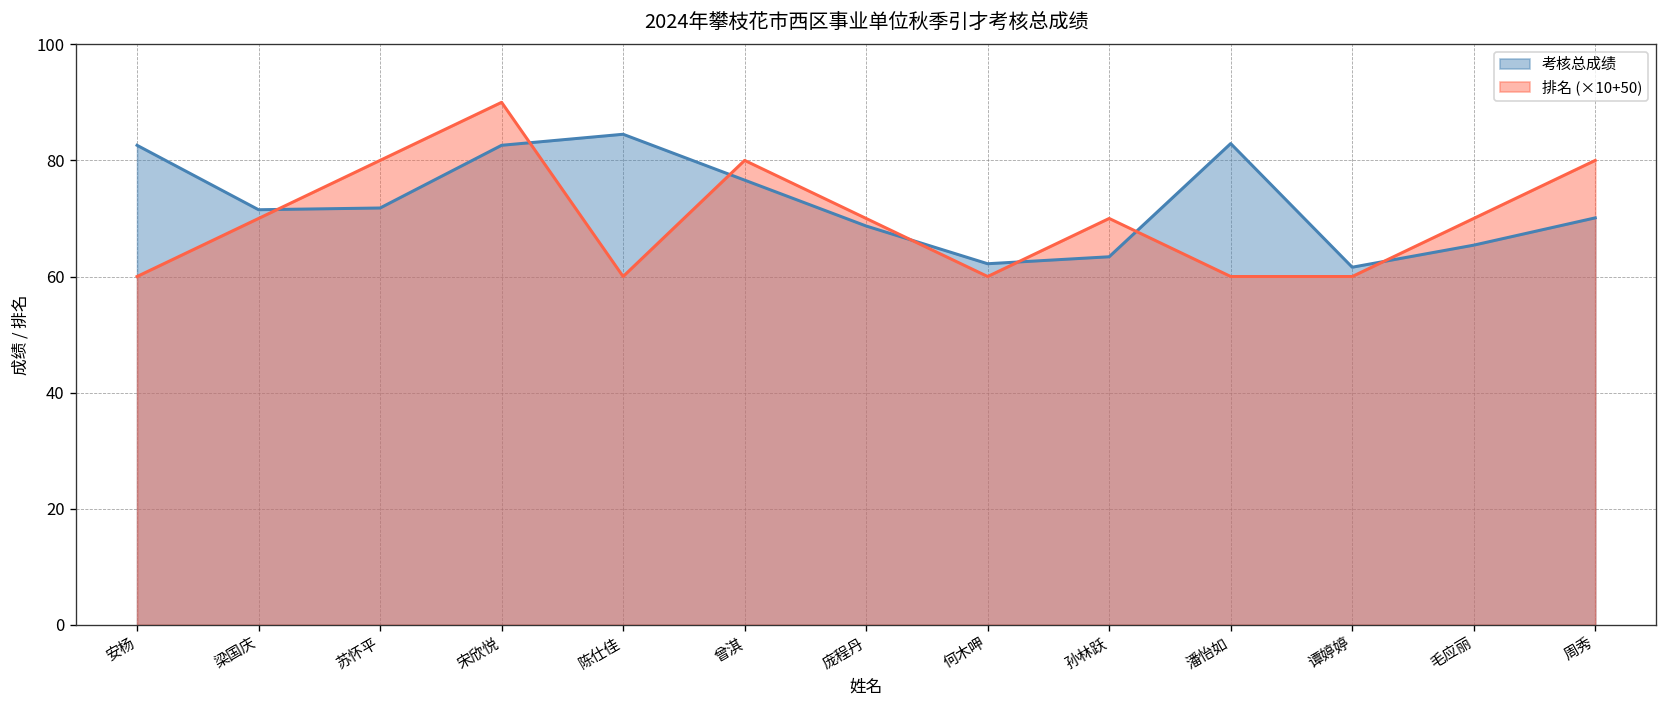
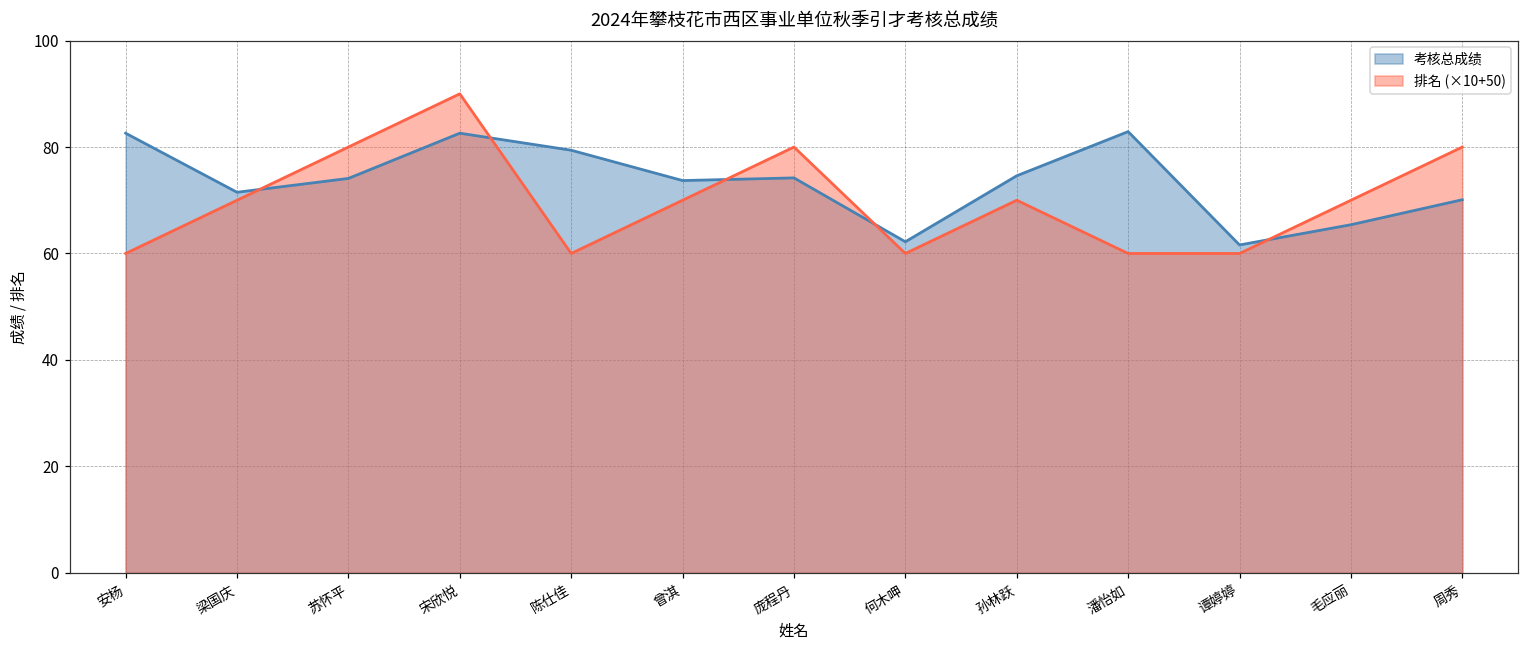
  {
    "考核总成绩": {
      "安杨": 83,
      "梁国庆": 72,
-     "苏怀平": 72,
+     "苏怀平": 74,
      "宋欣悦": 83,
-     "陈仕佳": 85,
-     "曾淇": 77,
-     "庞程丹": 69,
+     "陈仕佳": 79,
+     "曾淇": 74,
+     "庞程丹": 74,
      "何木呷": 62,
-     "孙林跃": 63,
+     "孙林跃": 75,
      "潘怡如": 83,
      "谭婷婷": 62,
      "毛应丽": 65,
      "周秀": 70
    },
    "排名 (×10+50)": {
      "安杨": 60,
      "梁国庆": 70,
      "苏怀平": 80,
      "宋欣悦": 90,
      "陈仕佳": 60,
-     "曾淇": 80,
-     "庞程丹": 70,
+     "曾淇": 70,
+     "庞程丹": 80,
      "何木呷": 60,
      "孙林跃": 70,
      "潘怡如": 60,
      "谭婷婷": 60,
      "毛应丽": 70,
      "周秀": 80
    }
  }
